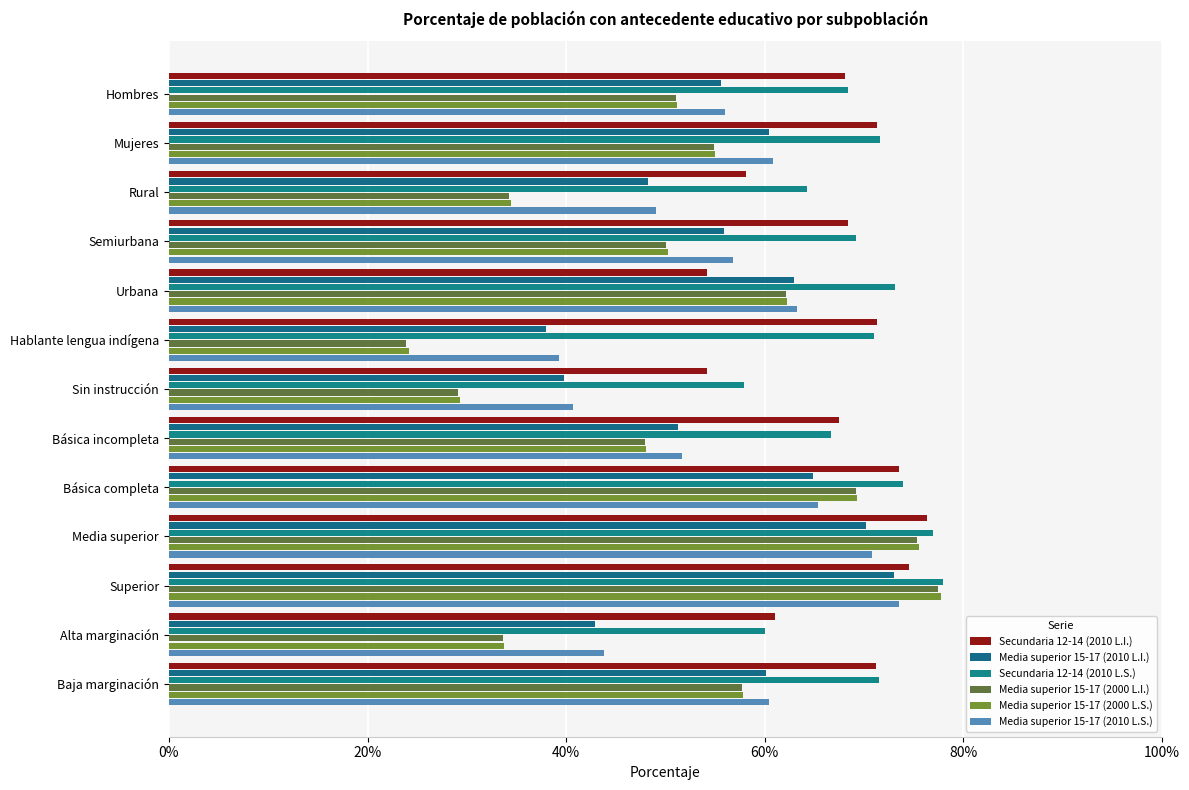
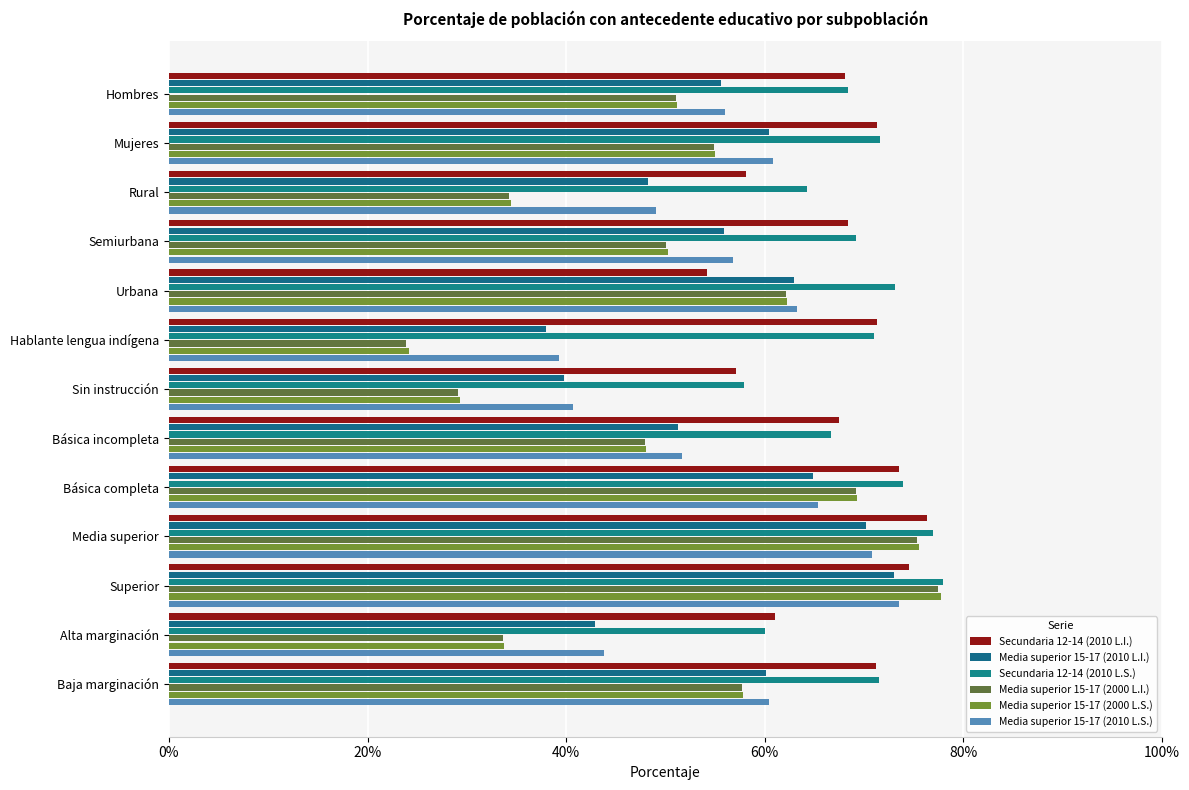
  {
    "Secundaria 12-14 (2010 L.I.)": {
      "Hombres": "68%",
      "Mujeres": "71%",
      "Rural": "58%",
      "Semiurbana": "68%",
      "Urbana": "54%",
      "Hablante lengua indígena": "71%",
-     "Sin instrucción": "54%",
+     "Sin instrucción": "57%",
      "Básica incompleta": "68%",
      "Básica completa": "74%",
      "Media superior": "76%",
      "Superior": "75%",
      "Alta marginación": "61%",
      "Baja marginación": "71%"
    },
    "Media superior 15-17 (2010 L.S.)": {
      "Hombres": "56%",
      "Mujeres": "61%",
      "Rural": "49%",
      "Semiurbana": "57%",
      "Urbana": "63%",
      "Hablante lengua indígena": "39%",
      "Sin instrucción": "41%",
      "Básica incompleta": "52%",
      "Básica completa": "65%",
      "Media superior": "71%",
      "Superior": "74%",
      "Alta marginación": "44%",
      "Baja marginación": "60%"
    }
  }
